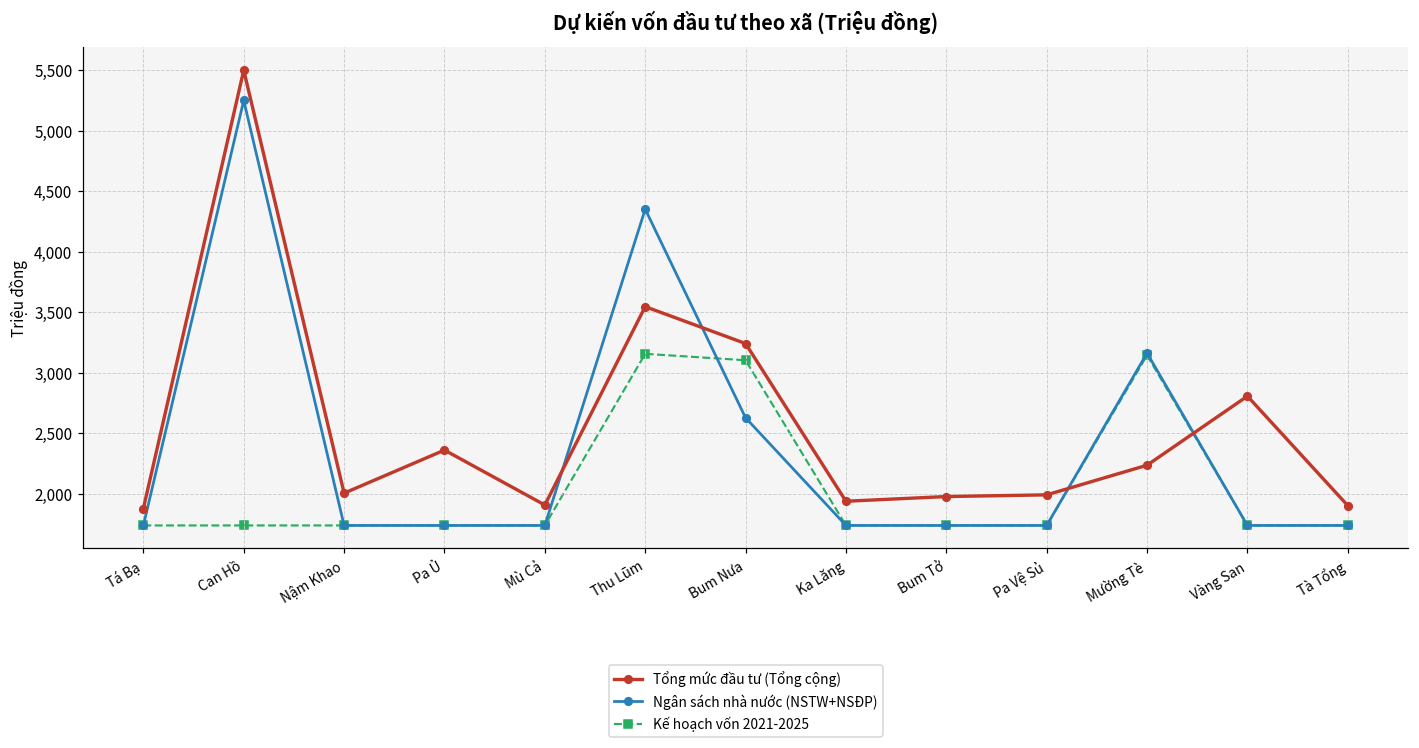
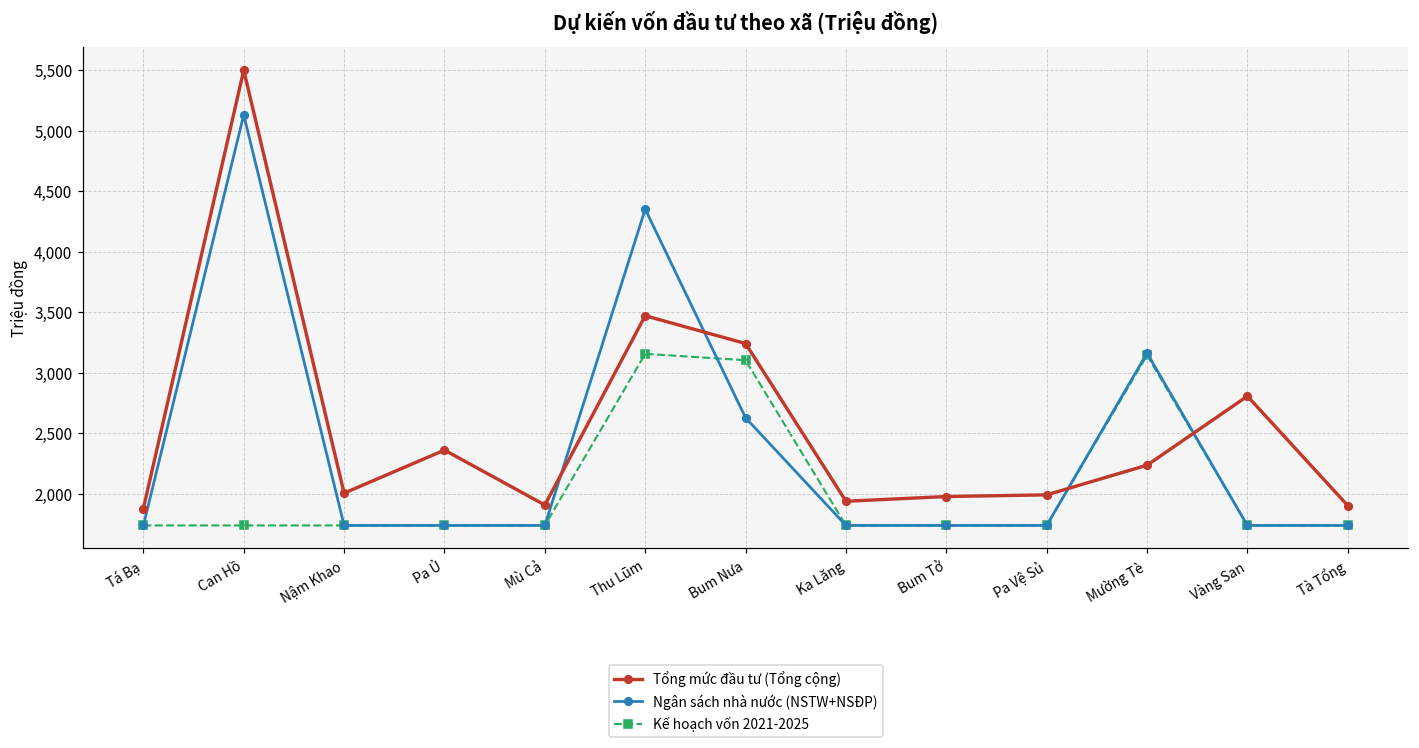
  {
    "Tổng mức đầu tư (Tổng cộng)": {
      "Tá Bạ": "1,880",
      "Can Hồ": "5,500",
      "Nậm Khao": "2,000",
      "Pa Ủ": "2,360",
      "Mù Cả": "1,910",
-     "Thu Lũm": "3,550",
+     "Thu Lũm": "3,470",
      "Bum Nưa": "3,240",
      "Ka Lăng": "1,940",
      "Bum Tở": "1,980",
      "Pa Vệ Sủ": "1,990",
      "Mường Tè": "2,230",
      "Vàng San": "2,810",
      "Tà Tổng": "1,900"
    },
    "Ngân sách nhà nước (NSTW+NSĐP)": {
-     "Can Hồ": "5,250",
+     "Can Hồ": "5,130",
      "Thu Lũm": "4,350",
      "Bum Nưa": "2,630"
    },
    "Kế hoạch vốn 2021-2025": {
      "Can Hồ": "1,740",
      "Thu Lũm": "3,160",
      "Bum Nưa": "3,100"
    }
  }
